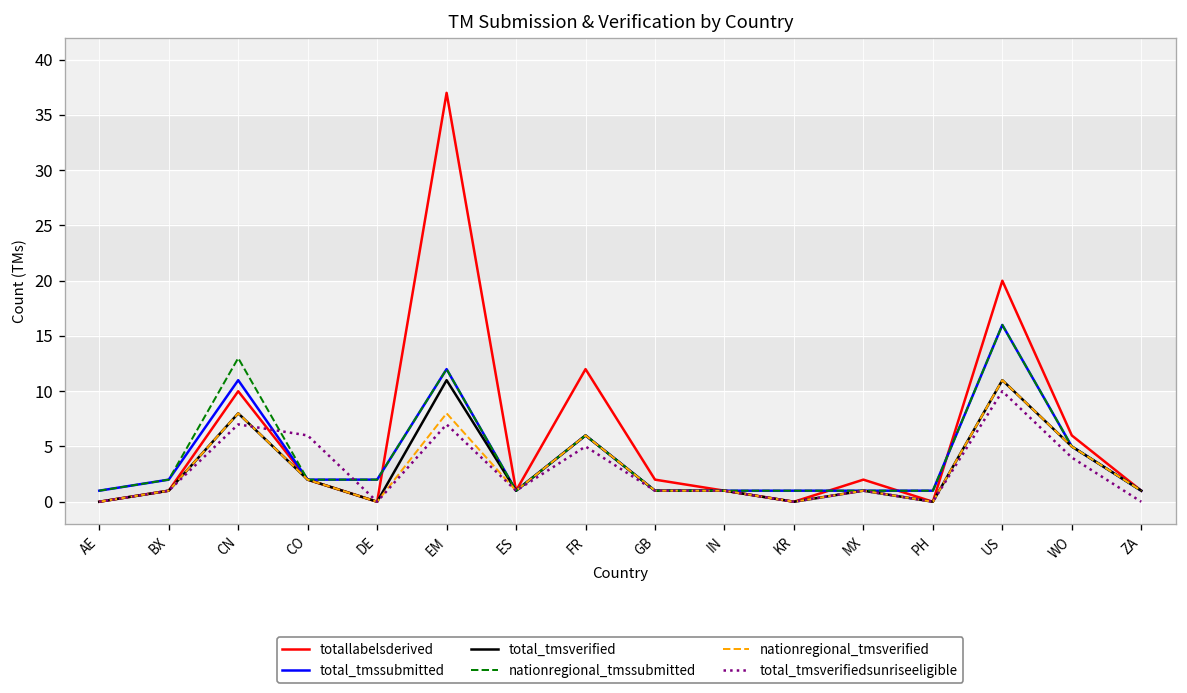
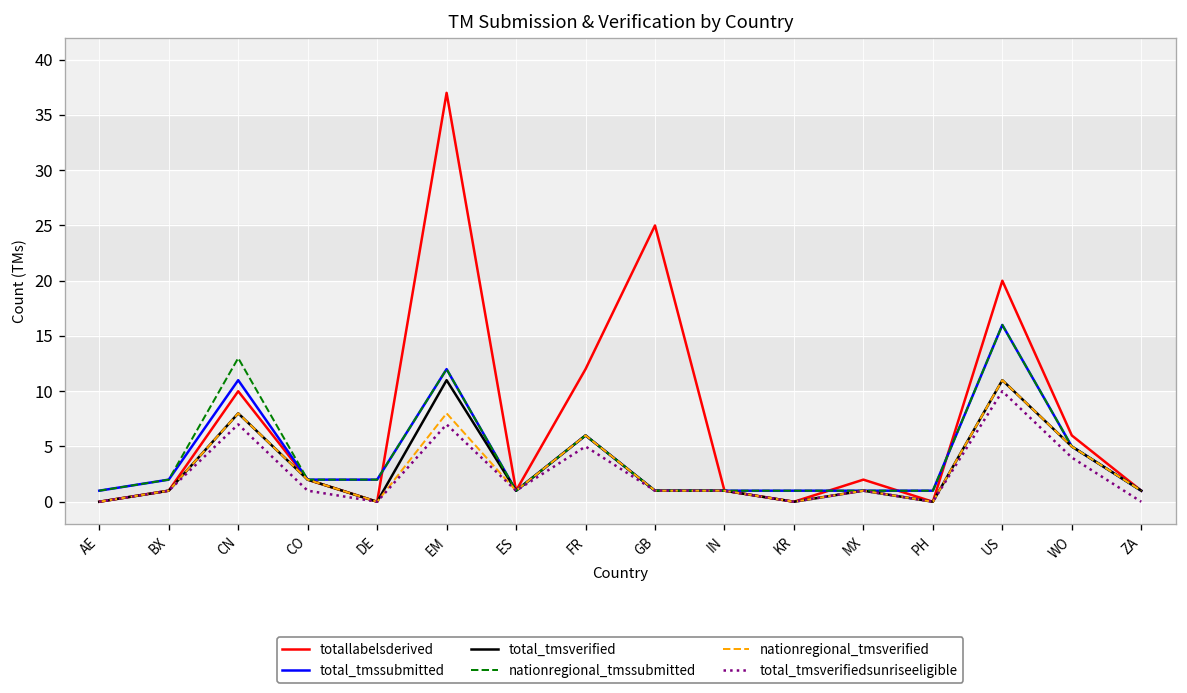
  {
    "totallabelsderived": {
      "CN": 10,
      "EM": 37,
      "FR": 12,
-     "GB": 2,
+     "GB": 25,
      "MX": 2,
      "US": 20,
      "WO": 6
    },
    "total_tmssubmitted": {
      "CN": 11
    },
    "total_tmsverified": {
      "EM": 11
    },
    "nationregional_tmssubmitted": {
      "CN": 13
    },
    "nationregional_tmsverified": {
      "EM": 8
    },
    "total_tmsverifiedsunriseeligible": {
      "CN": 7,
-     "CO": 6,
+     "CO": 1,
      "EM": 7,
      "FR": 5,
      "US": 10,
      "WO": 4,
      "ZA": 0
    }
  }
